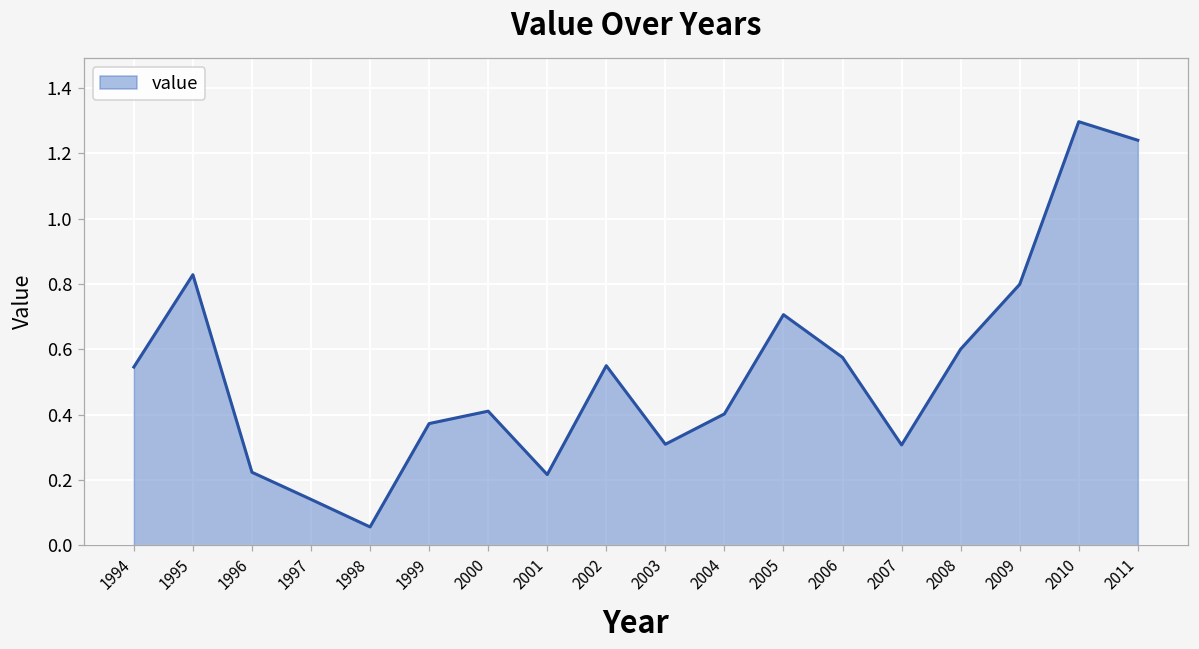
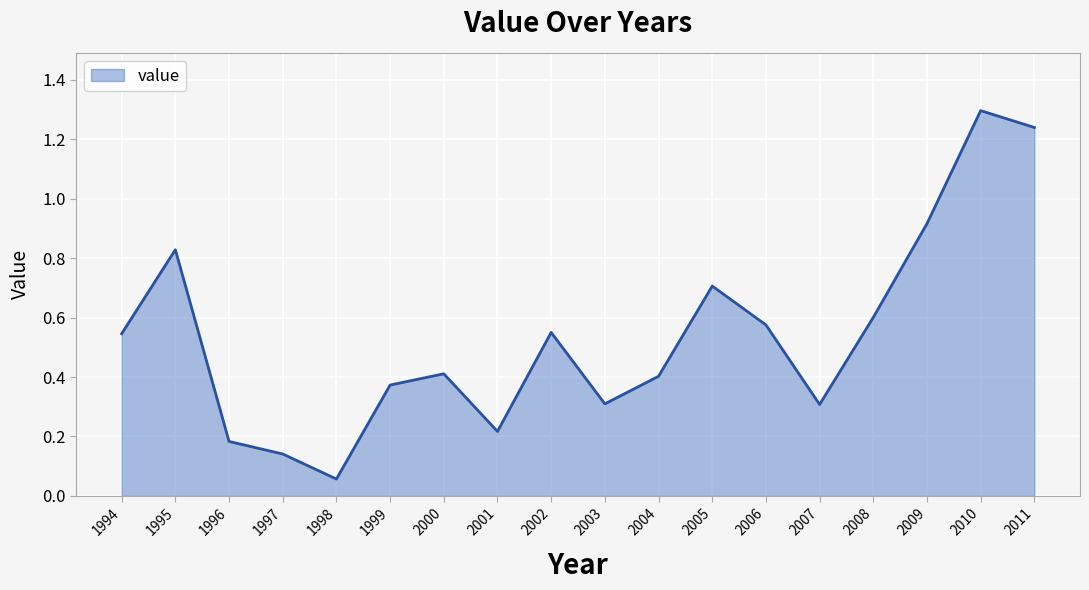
  {
    "1994": 0.55,
    "1995": 0.83,
-   "1996": 0.22,
+   "1996": 0.18,
    "1997": 0.14,
    "1998": 0.06,
    "1999": 0.37,
    "2000": 0.41,
    "2001": 0.22,
    "2002": 0.55,
    "2003": 0.31,
    "2004": 0.40,
    "2005": 0.71,
    "2006": 0.58,
    "2007": 0.31,
    "2008": 0.60,
-   "2009": 0.80,
+   "2009": 0.92,
    "2010": 1.30,
    "2011": 1.24
  }
